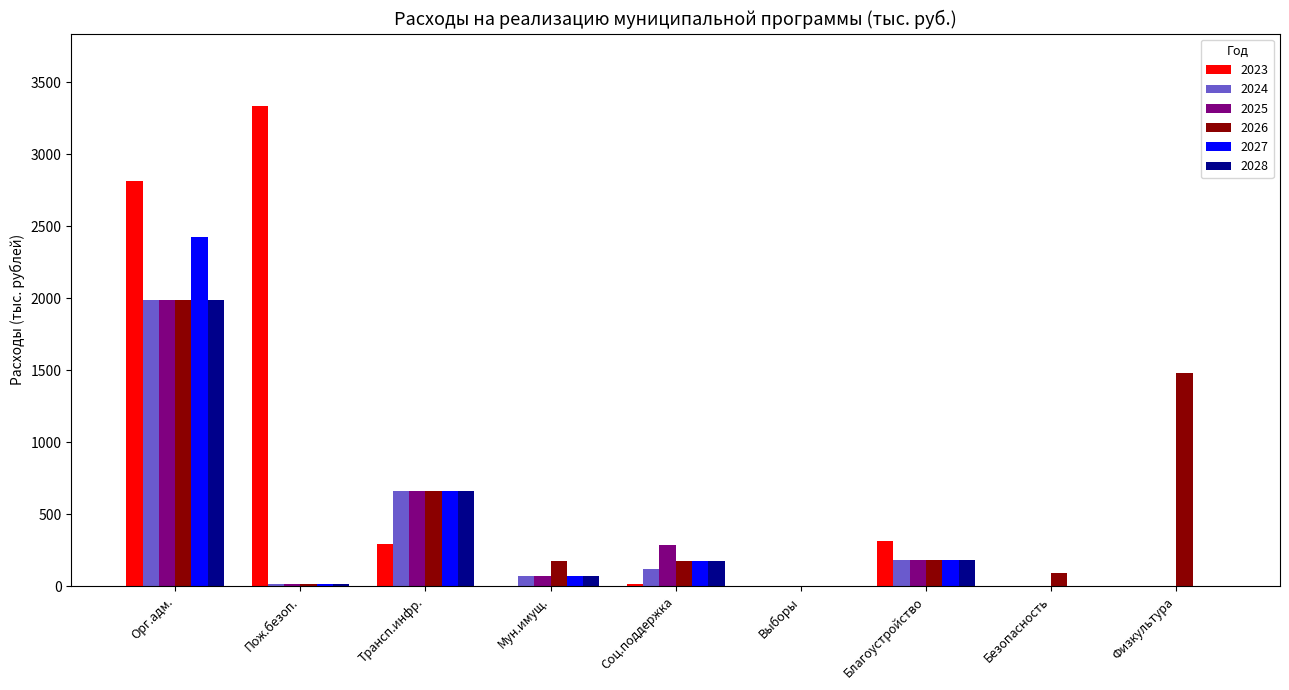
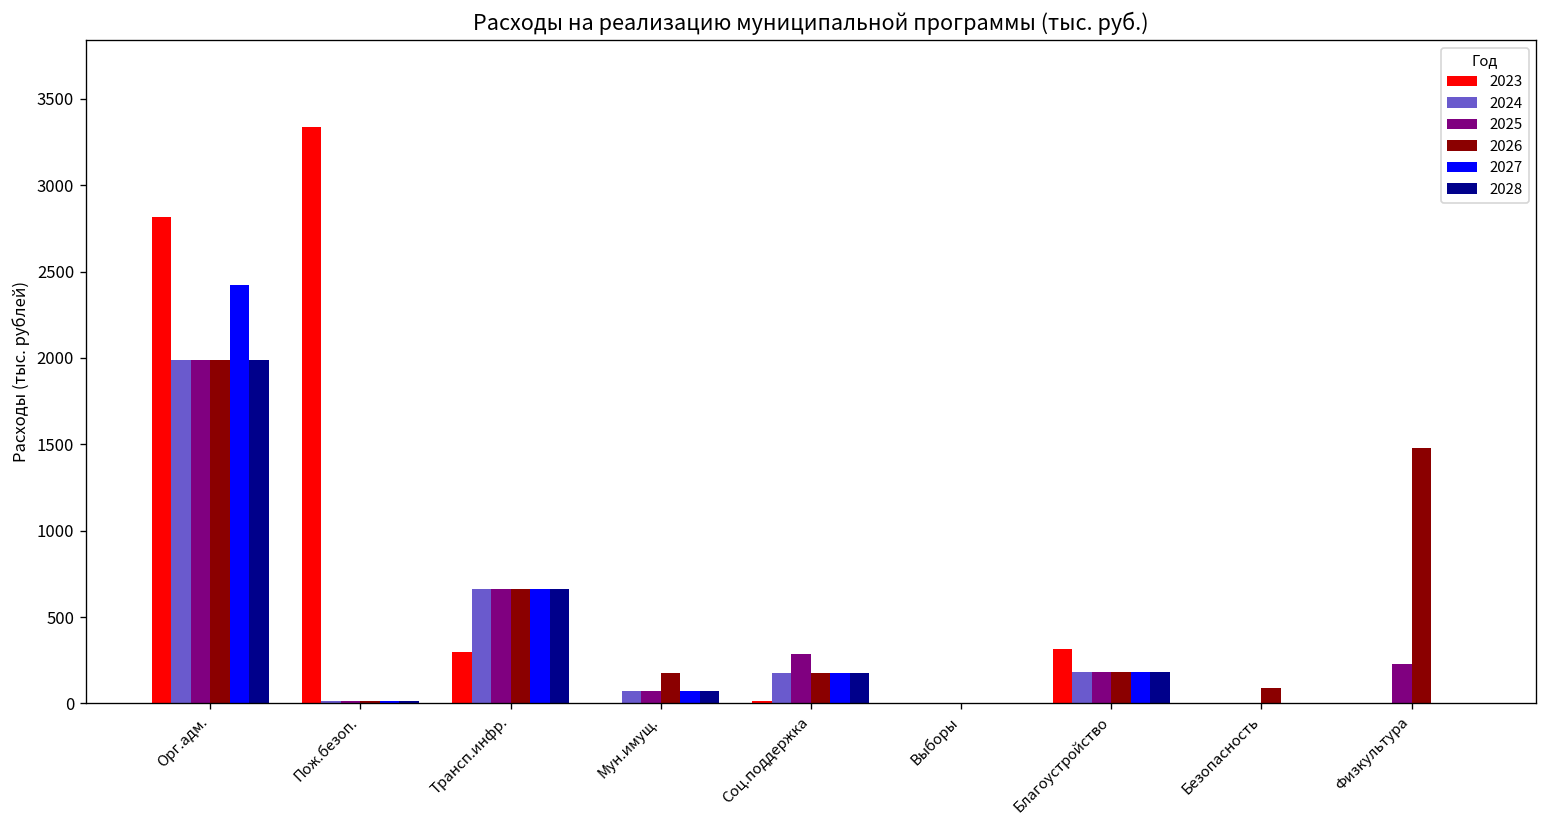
  {
    "2023": {
      "Орг.адм.": 2820,
      "Пож.безоп.": 3340,
      "Трансп.инфр.": 300,
      "Мун.имущ.": 0,
      "Выборы": 0,
      "Благоустройство": 310,
      "Физкультура": 0
    },
    "2024": {
      "Орг.адм.": 1990,
      "Трансп.инфр.": 660,
      "Мун.имущ.": 70,
-     "Соц.поддержка": 120,
+     "Соц.поддержка": 180,
      "Выборы": 0,
      "Благоустройство": 180,
      "Физкультура": 0
    },
    "2025": {
      "Орг.адм.": 1990,
      "Трансп.инфр.": 660,
      "Мун.имущ.": 70,
      "Соц.поддержка": 290,
      "Выборы": 0,
      "Благоустройство": 180,
-     "Физкультура": 0
+     "Физкультура": 230
    },
    "2026": {
      "Орг.адм.": 1990,
      "Трансп.инфр.": 660,
      "Мун.имущ.": 170,
      "Соц.поддержка": 180,
      "Выборы": 0,
      "Благоустройство": 180,
      "Безопасность": 90,
      "Физкультура": 1480
    },
    "2027": {
      "Орг.адм.": 2420,
      "Трансп.инфр.": 660,
      "Мун.имущ.": 70,
      "Соц.поддержка": 180,
      "Выборы": 0,
      "Благоустройство": 180,
      "Физкультура": 0
    },
    "2028": {
      "Орг.адм.": 1990,
      "Трансп.инфр.": 660,
      "Мун.имущ.": 70,
      "Соц.поддержка": 180,
      "Выборы": 0,
      "Благоустройство": 180,
      "Физкультура": 0
    }
  }
